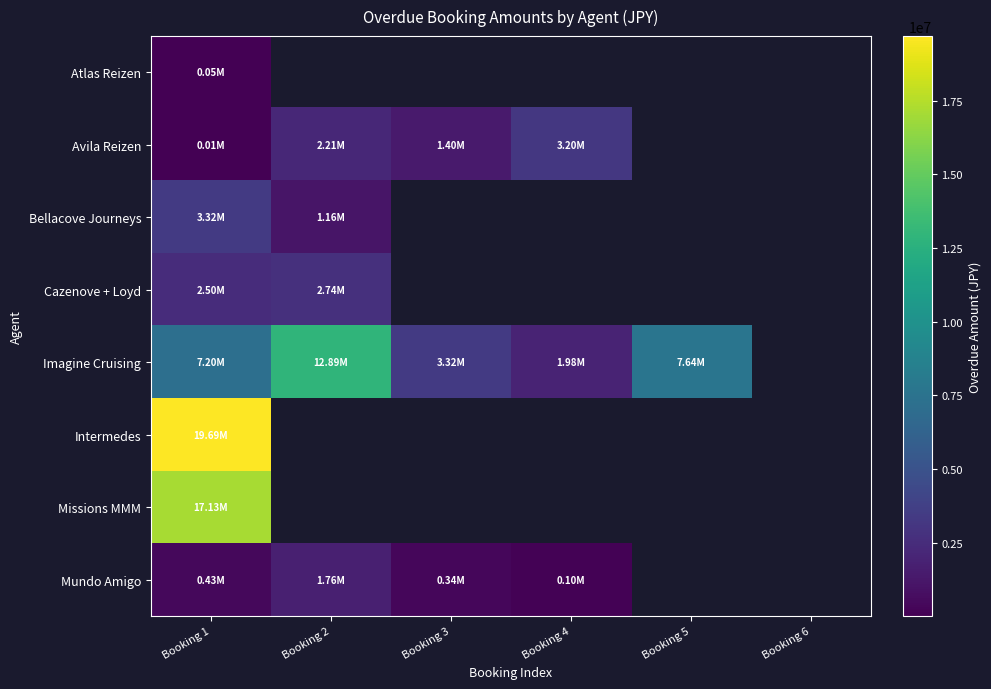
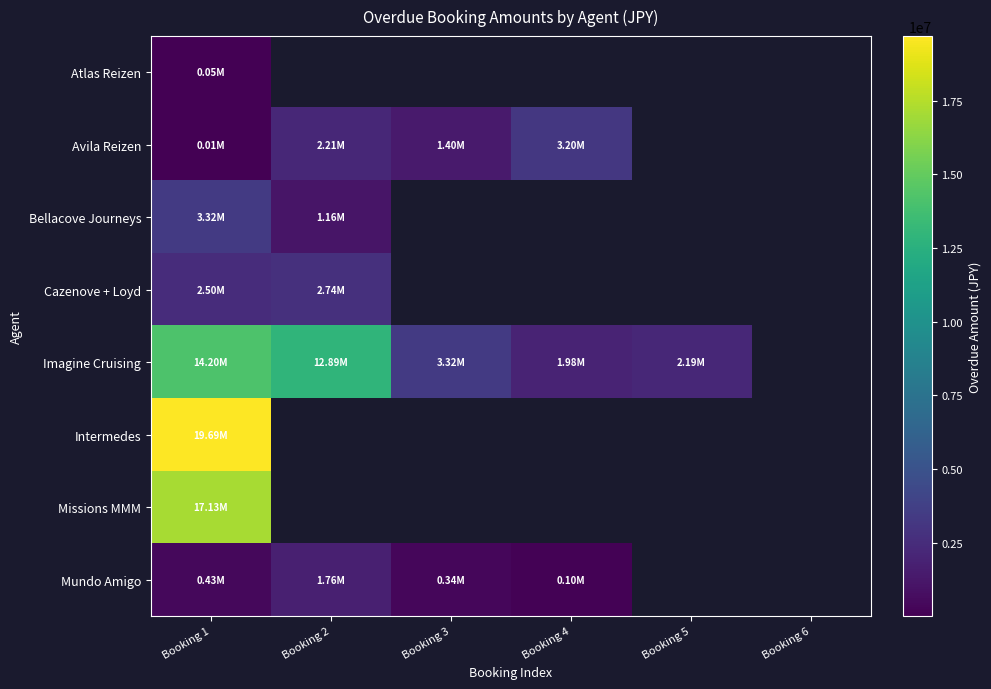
  {
    "Atlas Reizen": {
      "Booking 1": "0.05M"
    },
    "Avila Reizen": {
      "Booking 1": "0.01M",
      "Booking 2": "2.21M",
      "Booking 3": "1.40M",
      "Booking 4": "3.20M"
    },
    "Bellacove Journeys": {
      "Booking 1": "3.32M",
      "Booking 2": "1.16M"
    },
    "Cazenove + Loyd": {
      "Booking 1": "2.50M",
      "Booking 2": "2.74M"
    },
    "Imagine Cruising": {
-     "Booking 1": "7.20M",
+     "Booking 1": "14.20M",
      "Booking 2": "12.89M",
      "Booking 3": "3.32M",
      "Booking 4": "1.98M",
-     "Booking 5": "7.64M"
+     "Booking 5": "2.19M"
    },
    "Intermedes": {
      "Booking 1": "19.69M"
    },
    "Missions MMM": {
      "Booking 1": "17.13M"
    },
    "Mundo Amigo": {
      "Booking 1": "0.43M",
      "Booking 2": "1.76M",
      "Booking 3": "0.34M",
      "Booking 4": "0.10M"
    }
  }
